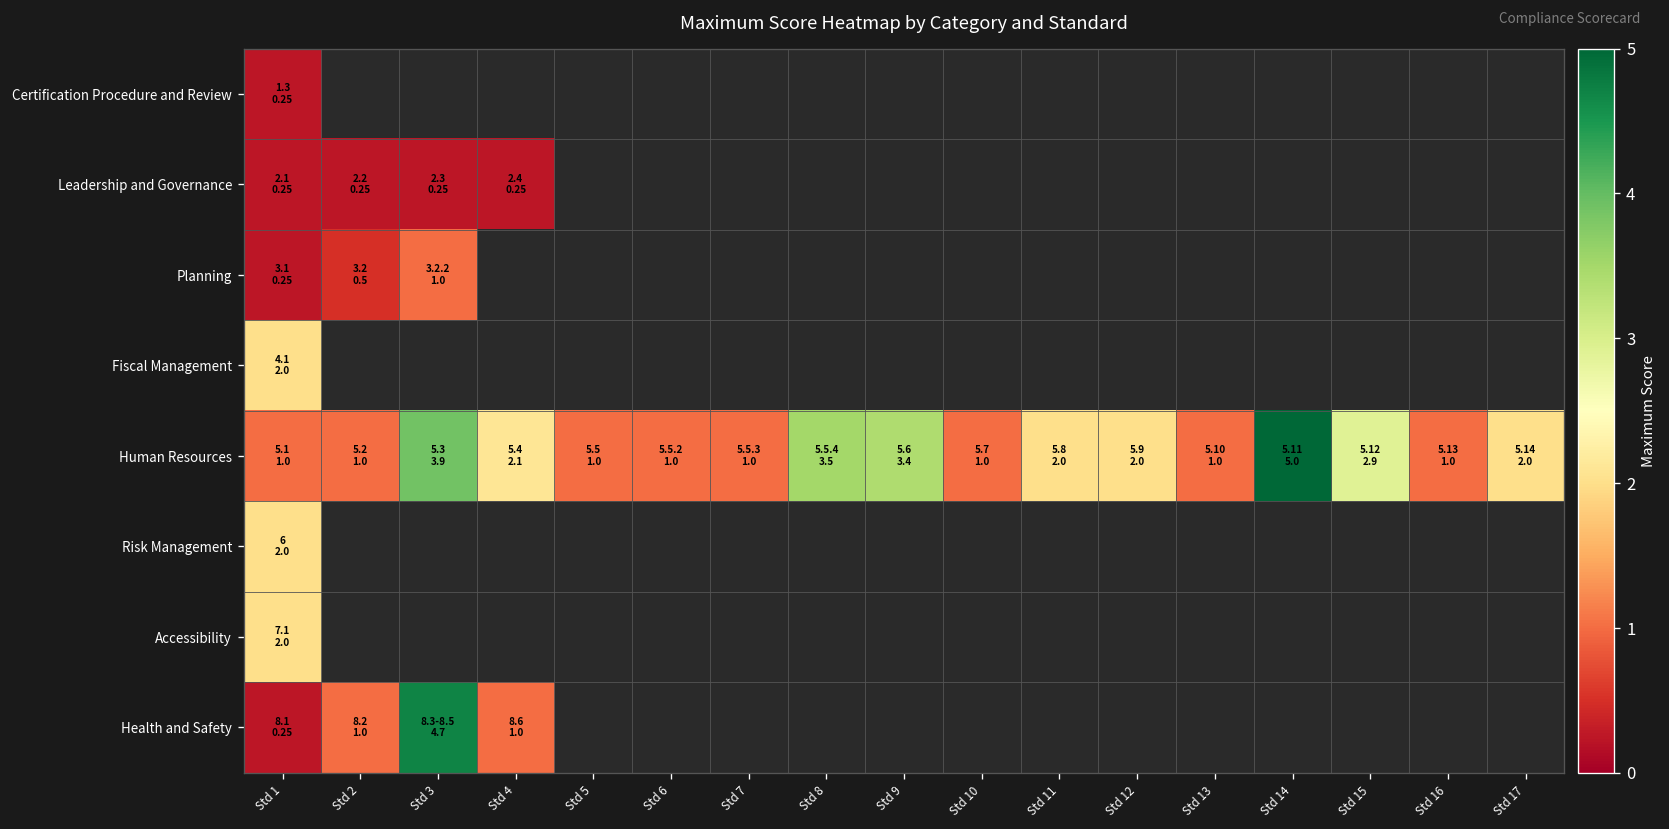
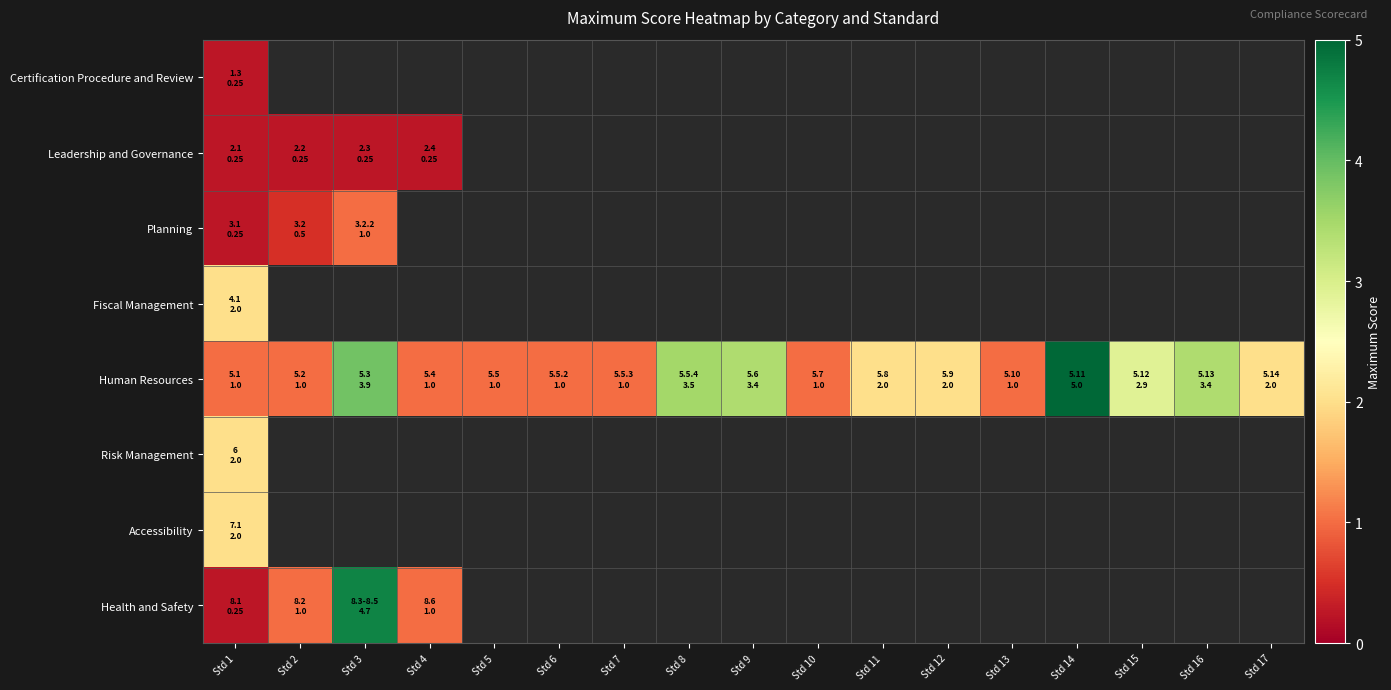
  {
    "Human Resources": {
-     "Std 4": 2.1,
-     "Std 16": 1.0
+     "Std 4": 1.0,
+     "Std 16": 3.4
    }
  }
